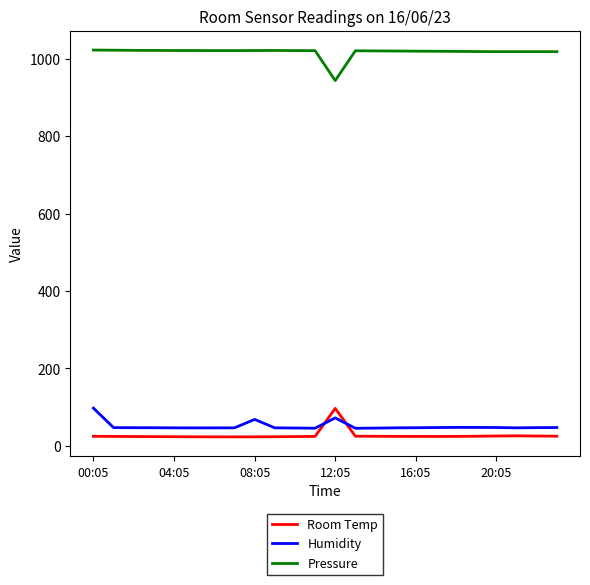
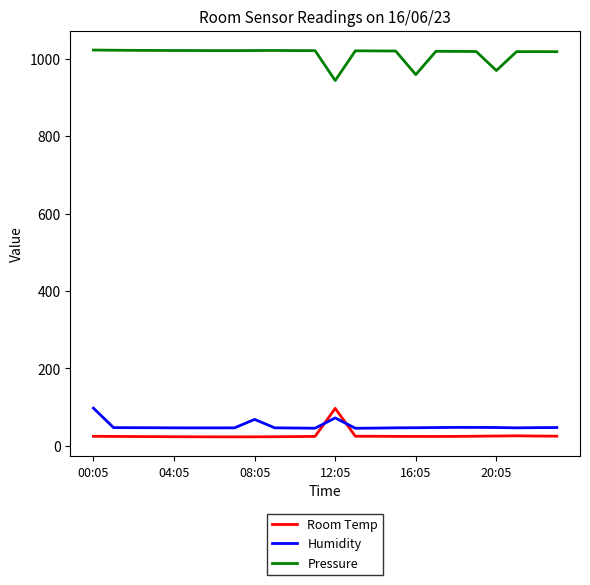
  {
    "Room Temp": {
      "00:05": 20,
      "04:05": 20,
      "08:05": 20,
      "12:05": 100,
      "16:05": 20,
      "20:05": 30
    },
    "Humidity": {
      "00:05": 100,
      "04:05": 50,
      "08:05": 70,
      "12:05": 70,
      "16:05": 50,
      "20:05": 50
    },
    "Pressure": {
      "00:05": 1020,
      "04:05": 1020,
      "08:05": 1020,
      "12:05": 940,
-     "16:05": 1020,
-     "20:05": 1020
+     "16:05": 960,
+     "20:05": 970
    }
  }
